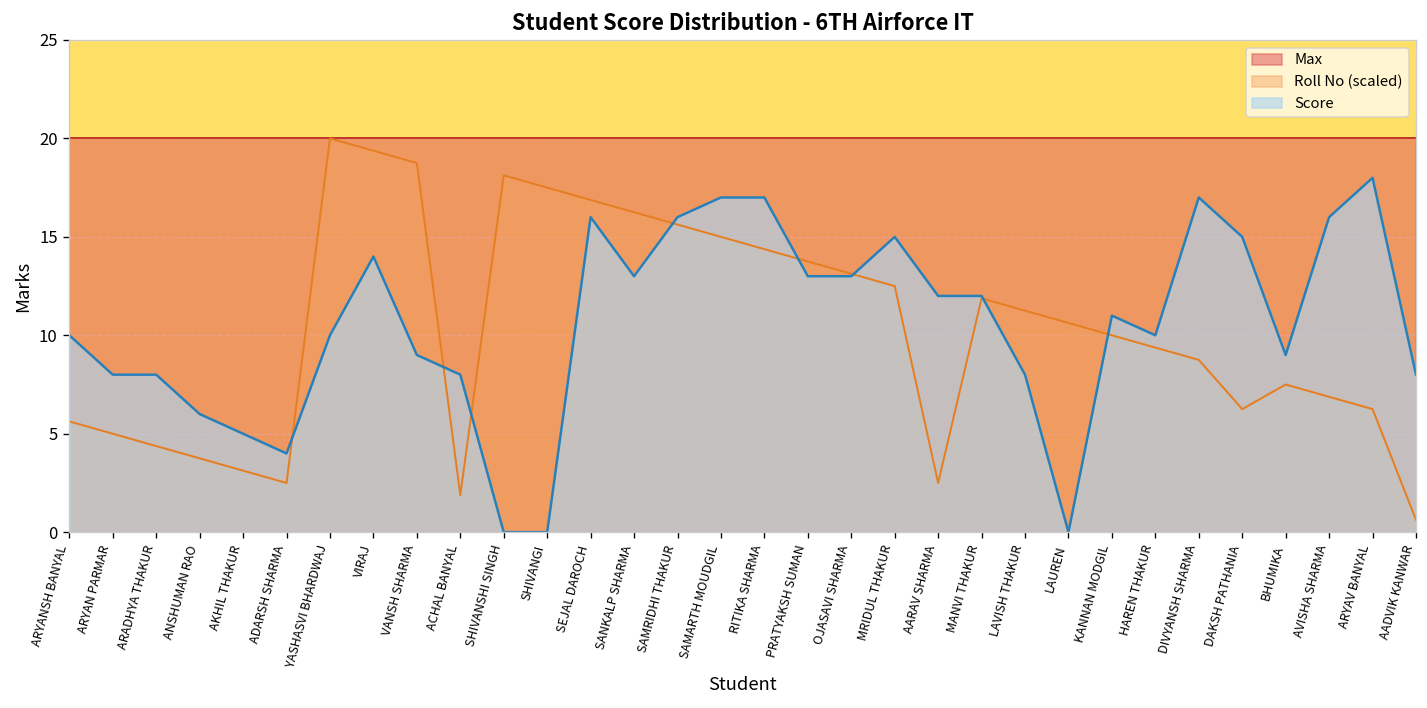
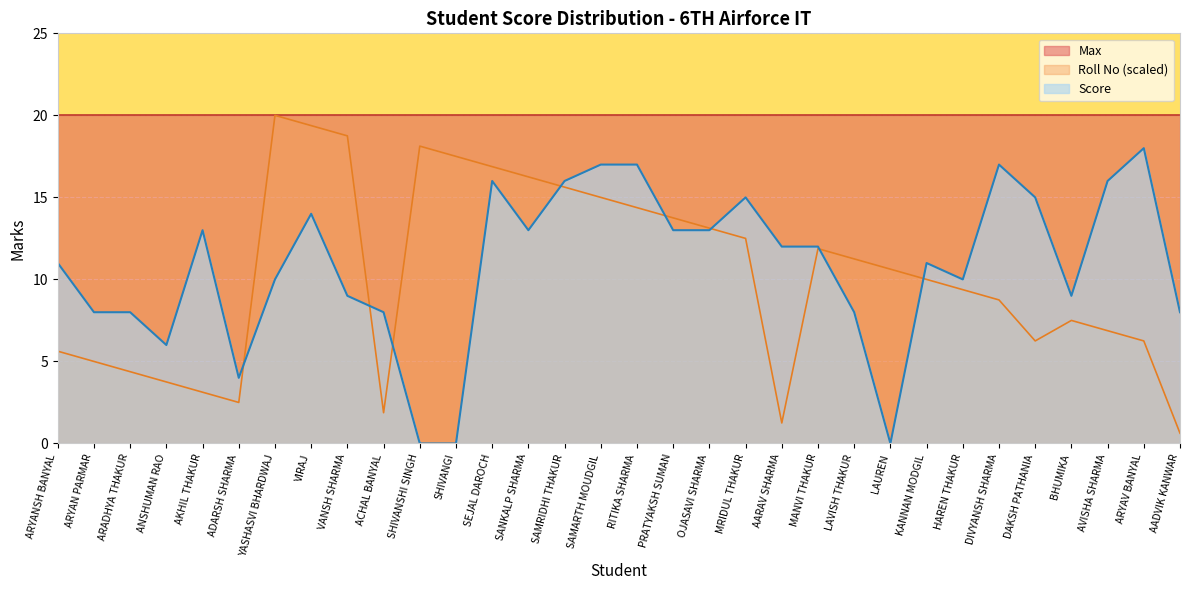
  {
    "Max": {
      "ARYANSH BANYAL": 20.0,
      "ARYAN PARMAR": 20.0,
      "ARADHYA THAKUR": 20.0,
      "ANSHUMAN RAO": 20.0,
      "AKHIL THAKUR": 20.0,
      "ADARSH SHARMA": 20.0,
      "VIRAJ": 20.0,
      "VANSH SHARMA": 20.0,
      "ACHAL BANYAL": 20.0,
      "SHIVANSHI SINGH": 20.0,
      "SHIVANGI": 20.0,
      "SEJAL DAROCH": 20.0,
      "SANKALP SHARMA": 20.0,
      "SAMRIDHI THAKUR": 20.0,
      "SAMARTH MOUDGIL": 20.0,
      "RITIKA SHARMA": 20.0,
      "PRATYAKSH SUMAN": 20.0,
      "OJASAVI SHARMA": 20.0,
      "MRIDUL THAKUR": 20.0,
      "AARAV SHARMA": 20.0,
      "MANVI THAKUR": 20.0,
      "LAVISH THAKUR": 20.0,
      "LAUREN": 20.0,
      "KANNAN MODGIL": 20.0,
      "HAREN THAKUR": 20.0,
      "DIVYANSH SHARMA": 20.0,
      "DAKSH PATHANIA": 20.0,
      "BHUMIKA": 20.0,
      "AVISHA SHARMA": 20.0,
      "ARYAV BANYAL": 20.0,
      "AADVIK KANWAR": 20.0
    },
    "Roll No (scaled)": {
      "ARYANSH BANYAL": 5.6,
      "ARYAN PARMAR": 5.0,
      "ARADHYA THAKUR": 4.4,
      "ANSHUMAN RAO": 3.8,
      "AKHIL THAKUR": 3.1,
      "ADARSH SHARMA": 2.5,
      "VIRAJ": 19.4,
      "VANSH SHARMA": 18.8,
      "ACHAL BANYAL": 1.9,
      "SHIVANSHI SINGH": 18.1,
      "SHIVANGI": 17.5,
      "SEJAL DAROCH": 16.9,
      "SANKALP SHARMA": 16.3,
      "SAMRIDHI THAKUR": 15.6,
      "SAMARTH MOUDGIL": 15.0,
      "RITIKA SHARMA": 14.4,
      "PRATYAKSH SUMAN": 13.8,
      "MRIDUL THAKUR": 12.5,
-     "AARAV SHARMA": 2.5,
+     "AARAV SHARMA": 1.3,
      "LAVISH THAKUR": 11.3,
      "LAUREN": 10.6,
      "KANNAN MODGIL": 10.0,
      "HAREN THAKUR": 9.4,
      "DIVYANSH SHARMA": 8.8,
      "DAKSH PATHANIA": 6.3,
      "BHUMIKA": 7.5,
      "AVISHA SHARMA": 6.9,
      "ARYAV BANYAL": 6.3,
      "AADVIK KANWAR": 0.6
    },
    "Score": {
-     "ARYANSH BANYAL": 10,
+     "ARYANSH BANYAL": 11,
      "ARYAN PARMAR": 8,
      "ARADHYA THAKUR": 8,
      "ANSHUMAN RAO": 6,
-     "AKHIL THAKUR": 5,
+     "AKHIL THAKUR": 13,
      "ADARSH SHARMA": 4,
      "YASHASVI BHARDWAJ": 10,
      "VIRAJ": 14,
      "VANSH SHARMA": 9,
      "ACHAL BANYAL": 8,
      "SHIVANSHI SINGH": 0,
      "SHIVANGI": 0,
      "SEJAL DAROCH": 16,
      "SANKALP SHARMA": 13,
      "SAMRIDHI THAKUR": 16,
      "SAMARTH MOUDGIL": 17,
      "RITIKA SHARMA": 17,
      "PRATYAKSH SUMAN": 13,
      "MRIDUL THAKUR": 15,
      "AARAV SHARMA": 12,
      "LAVISH THAKUR": 8,
      "LAUREN": 0,
      "KANNAN MODGIL": 11,
      "HAREN THAKUR": 10,
      "DIVYANSH SHARMA": 17,
      "DAKSH PATHANIA": 15,
      "BHUMIKA": 9,
      "AVISHA SHARMA": 16,
      "ARYAV BANYAL": 18,
      "AADVIK KANWAR": 8
    }
  }
